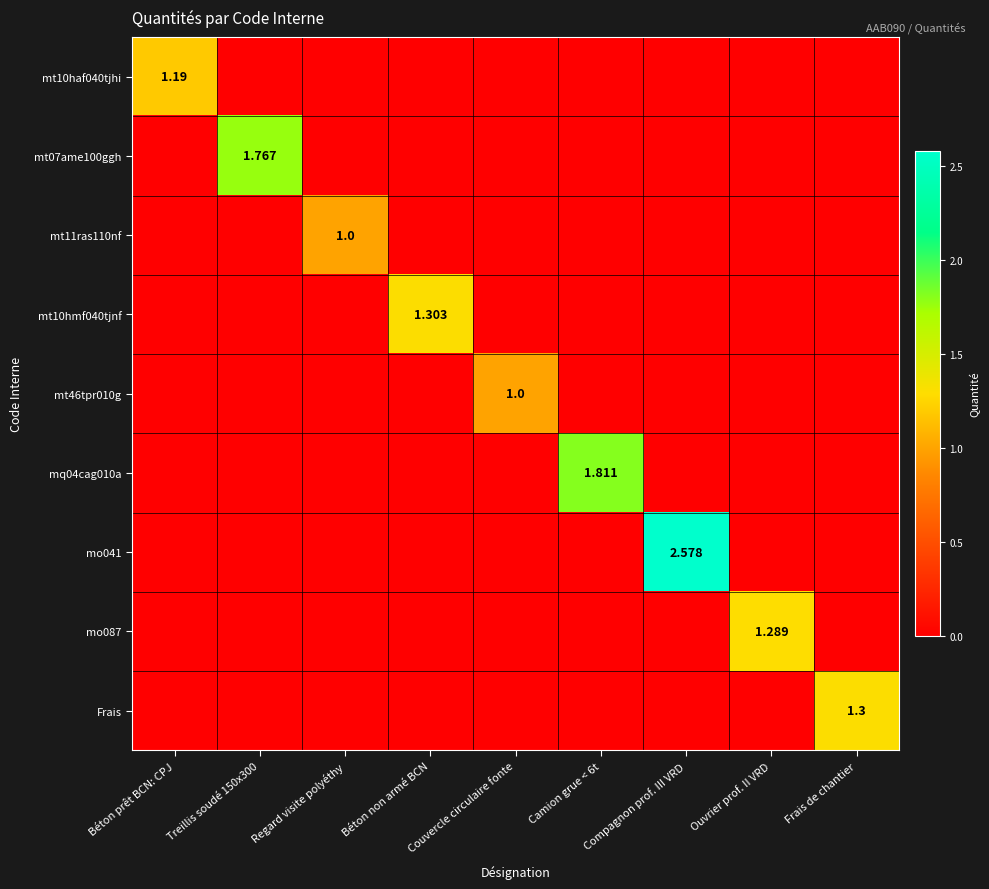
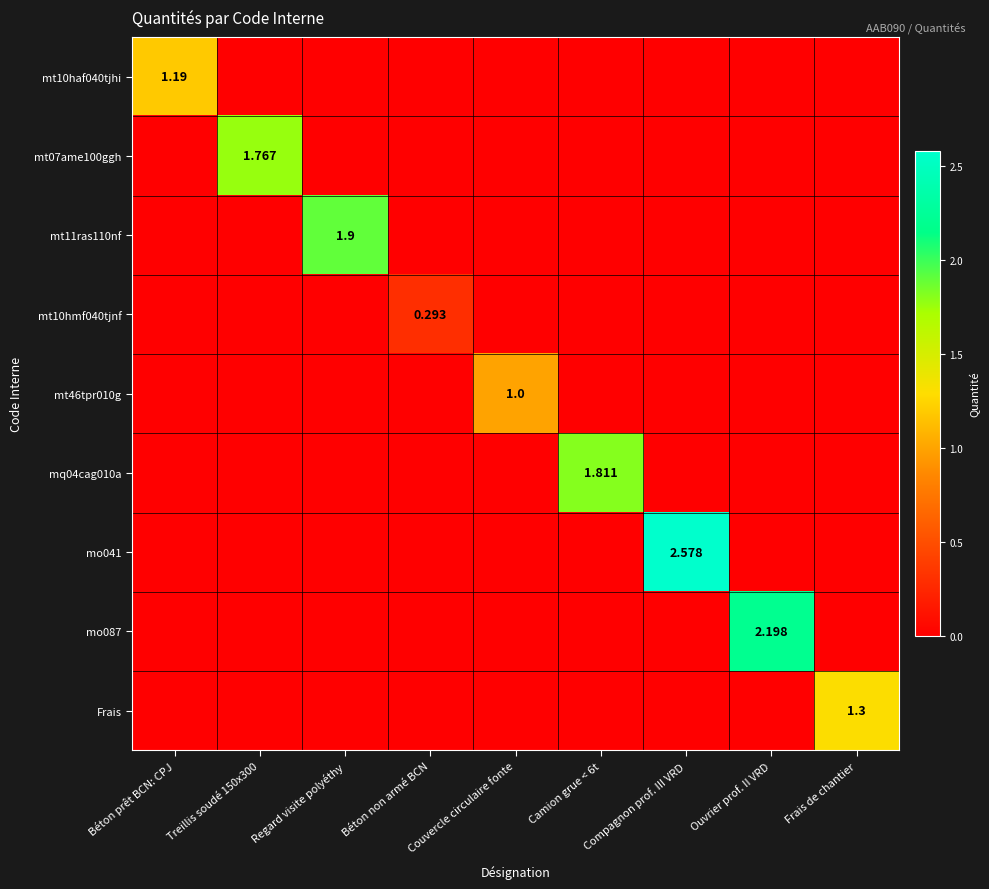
  {
    "mt10haf040tjhi": {
      "Béton prêt BCN: CPJ": 1.19
    },
    "mt07ame100ggh": {
      "Treillis soudé 150x300": 1.767
    },
    "mt11ras110nf": {
-     "Regard visite polyéthy": 1.0
+     "Regard visite polyéthy": 1.9
    },
    "mt10hmf040tjnf": {
-     "Béton non armé BCN": 1.303
+     "Béton non armé BCN": 0.293
    },
    "mt46tpr010g": {
      "Couvercle circulaire fonte": 1.0
    },
    "mq04cag010a": {
      "Camion grue < 6t": 1.811
    },
    "mo041": {
      "Compagnon prof. III VRD": 2.578
    },
    "mo087": {
-     "Ouvrier prof. II VRD": 1.289
+     "Ouvrier prof. II VRD": 2.198
    },
    "Frais": {
      "Frais de chantier": 1.3
    }
  }
